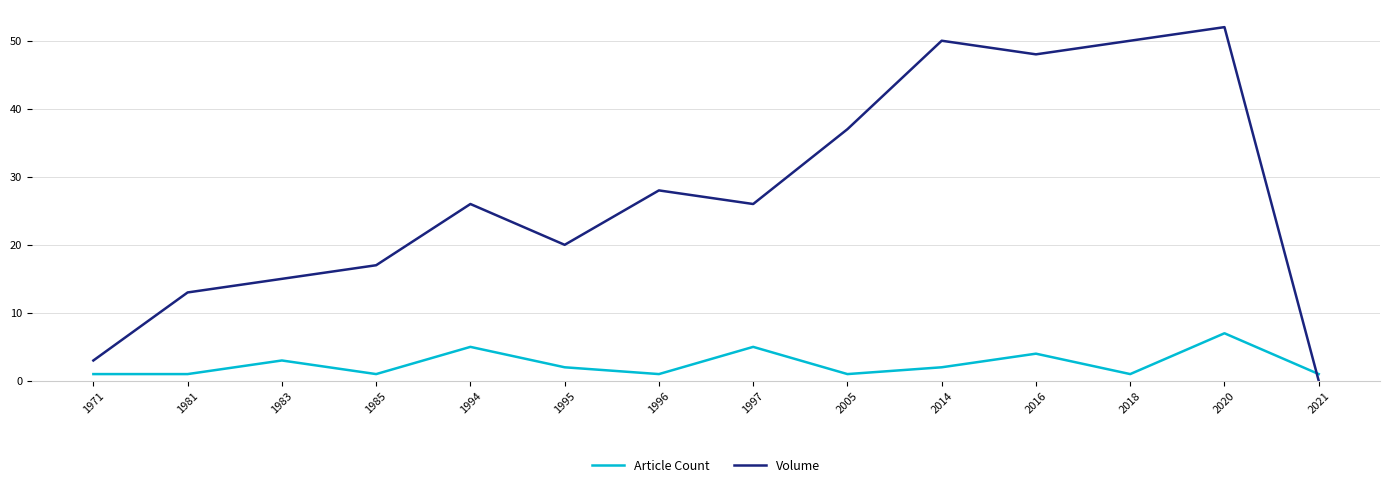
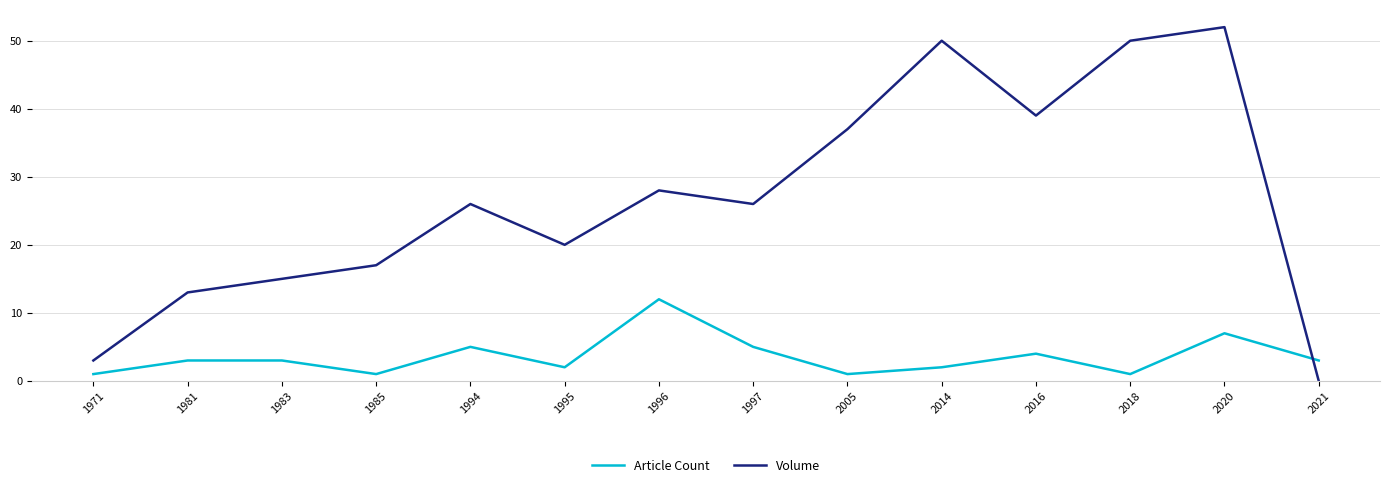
  {
    "Article Count": {
      "1971": 1,
-     "1981": 1,
+     "1981": 3,
      "1983": 3,
      "1985": 1,
      "1994": 5,
      "1995": 2,
-     "1996": 1,
+     "1996": 12,
      "1997": 5,
      "2005": 1,
      "2014": 2,
      "2016": 4,
      "2018": 1,
      "2020": 7,
-     "2021": 1
+     "2021": 3
    },
    "Volume": {
      "1971": 3,
      "1981": 13,
      "1983": 15,
      "1985": 17,
      "1994": 26,
      "1995": 20,
      "1996": 28,
      "1997": 26,
      "2005": 37,
      "2014": 50,
-     "2016": 48,
+     "2016": 39,
      "2018": 50,
      "2020": 52,
      "2021": 0
    }
  }
